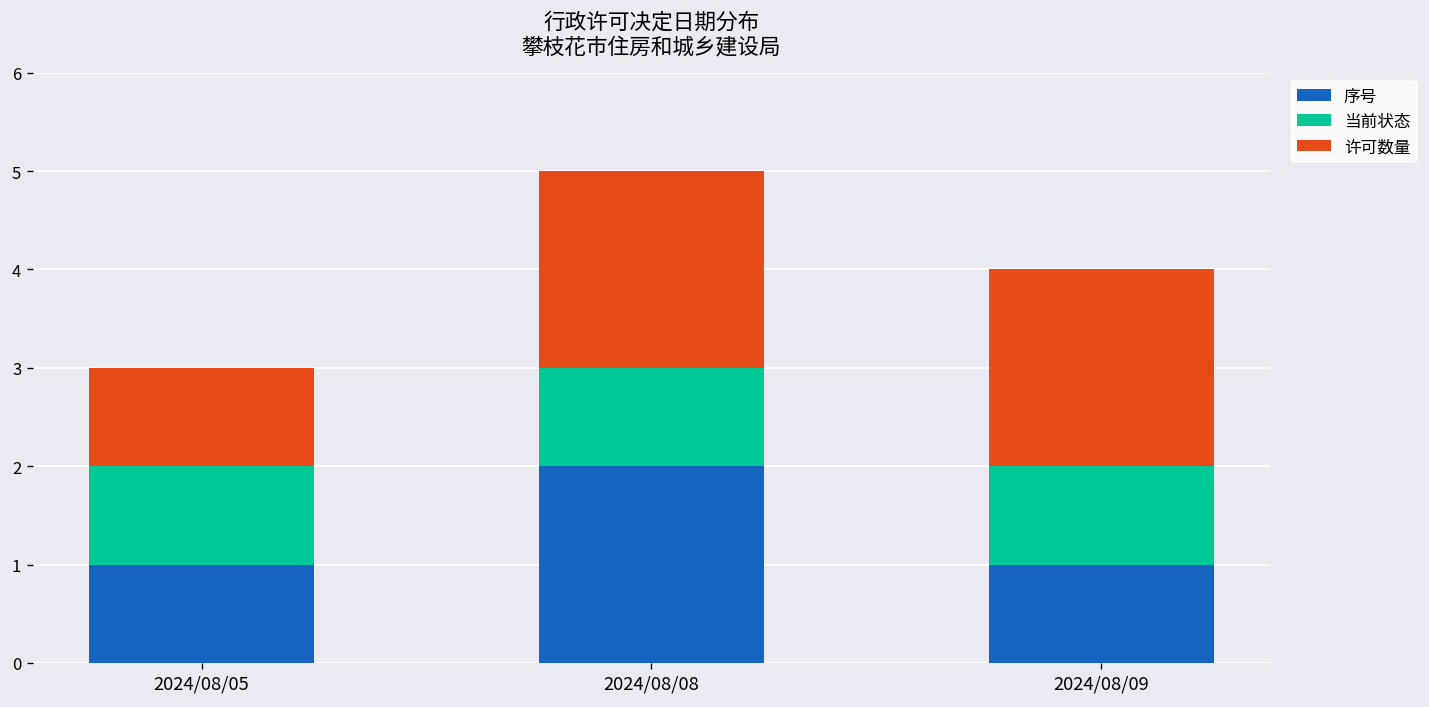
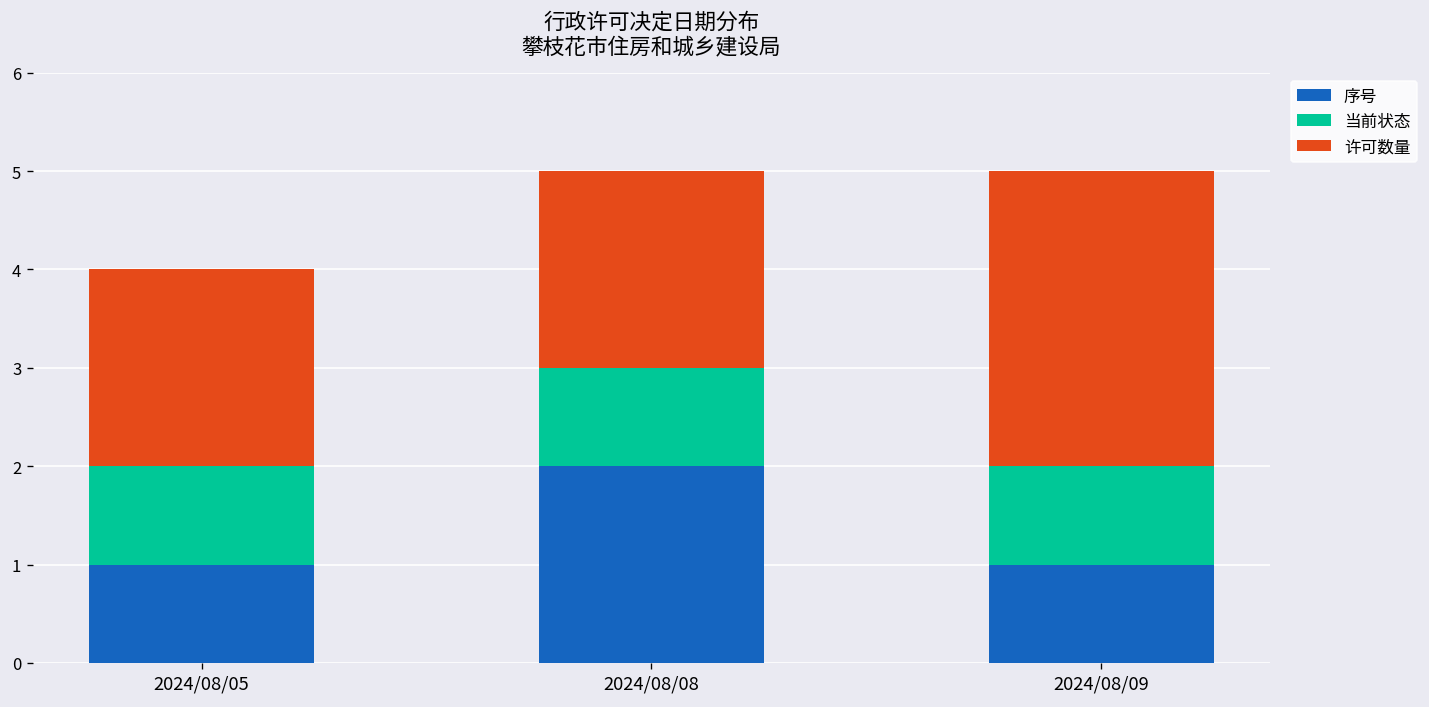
  {
    "序号": {
      "2024/08/05": 1,
      "2024/08/08": 2,
      "2024/08/09": 1
    },
    "当前状态": {
      "2024/08/05": 1,
      "2024/08/08": 1,
      "2024/08/09": 1
    },
    "许可数量": {
-     "2024/08/05": 1,
+     "2024/08/05": 2,
      "2024/08/08": 2,
-     "2024/08/09": 2
+     "2024/08/09": 3
    }
  }
